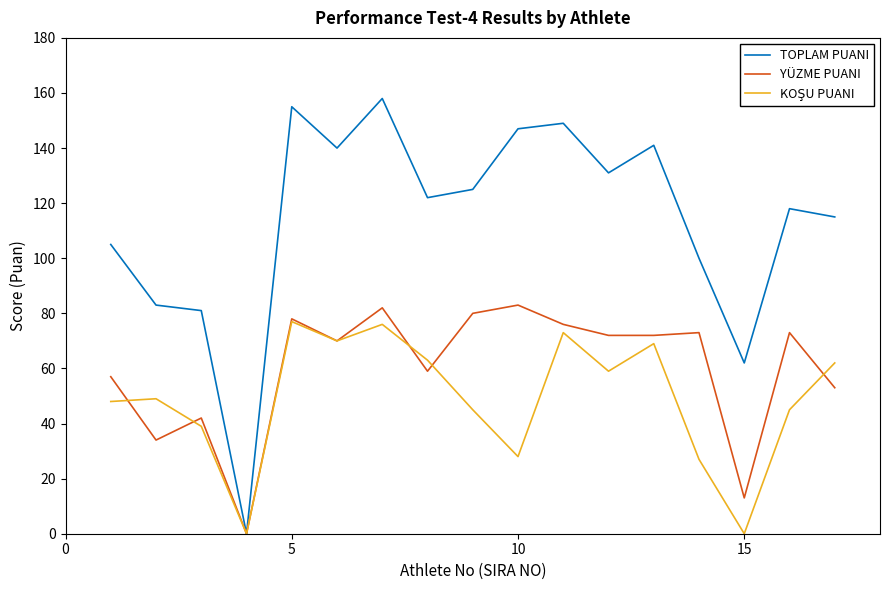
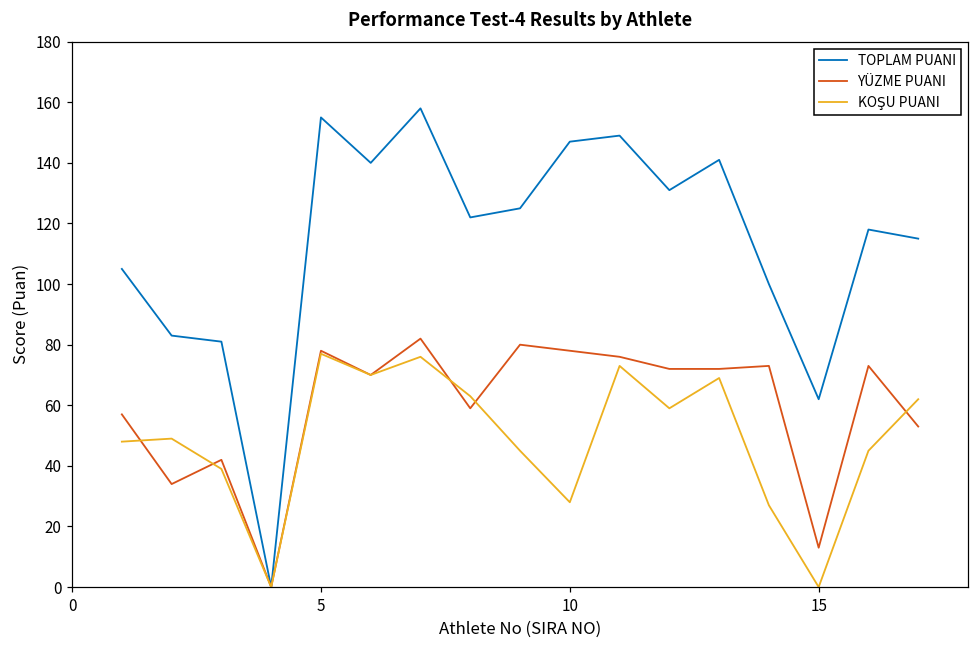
  {
    "TOPLAM PUANI": {
      "5": 155,
      "10": 147,
      "15": 62
    },
    "YÜZME PUANI": {
      "5": 78,
-     "10": 83,
+     "10": 78,
      "15": 13
    },
    "KOŞU PUANI": {
      "5": 77,
      "10": 28,
      "15": 0
    }
  }
